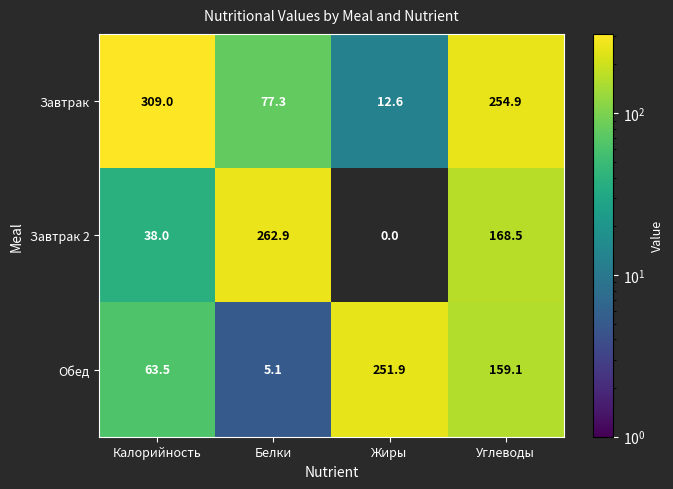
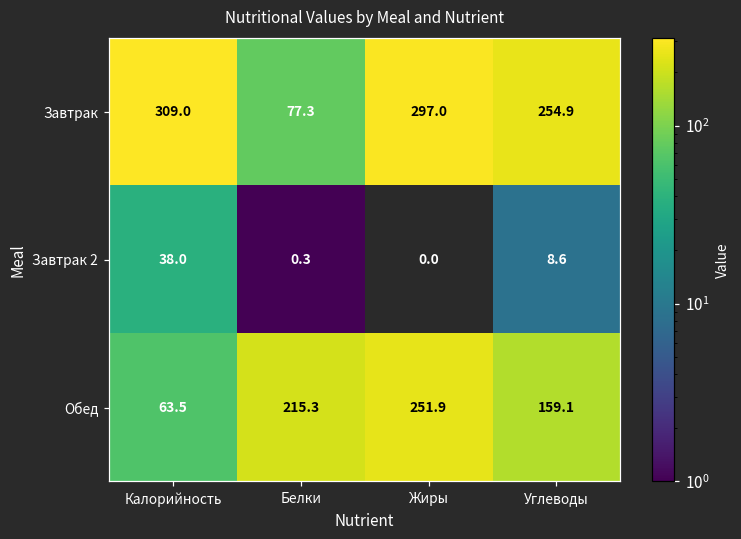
  {
    "Завтрак": {
      "Калорийность": 309.0,
      "Белки": 77.3,
-     "Жиры": 12.6,
+     "Жиры": 297.0,
      "Углеводы": 254.9
    },
    "Завтрак 2": {
      "Калорийность": 38.0,
-     "Белки": 262.9,
+     "Белки": 0.3,
      "Жиры": 0.0,
-     "Углеводы": 168.5
+     "Углеводы": 8.6
    },
    "Обед": {
      "Калорийность": 63.5,
-     "Белки": 5.1,
+     "Белки": 215.3,
      "Жиры": 251.9,
      "Углеводы": 159.1
    }
  }
